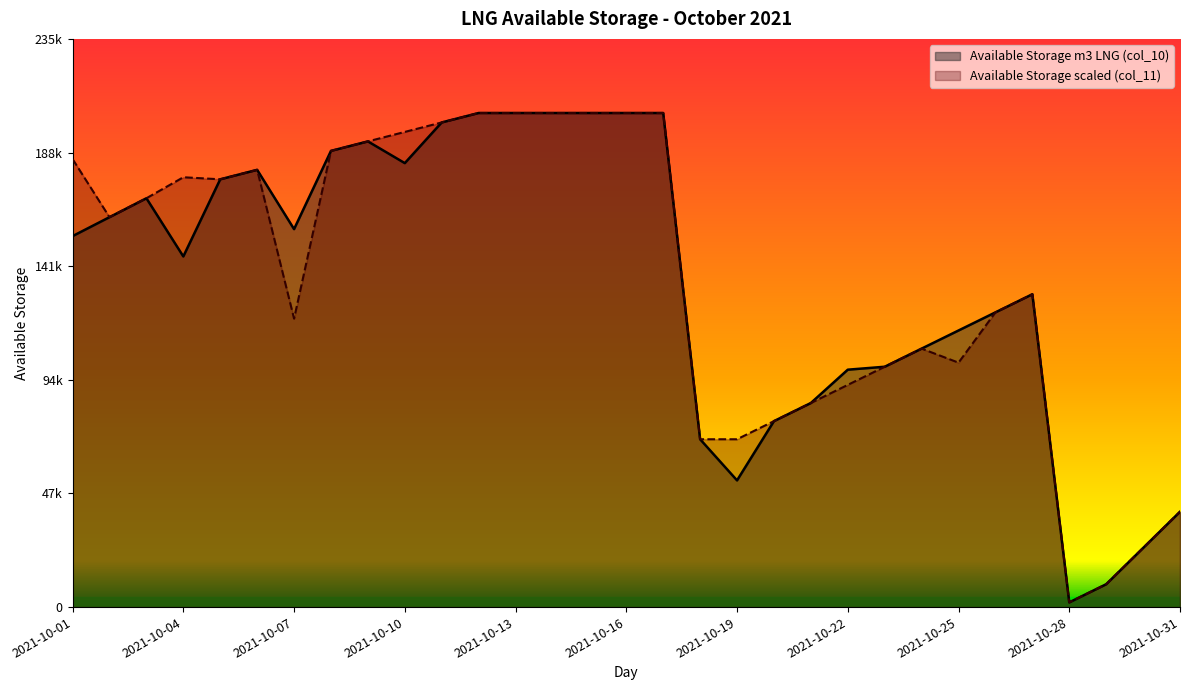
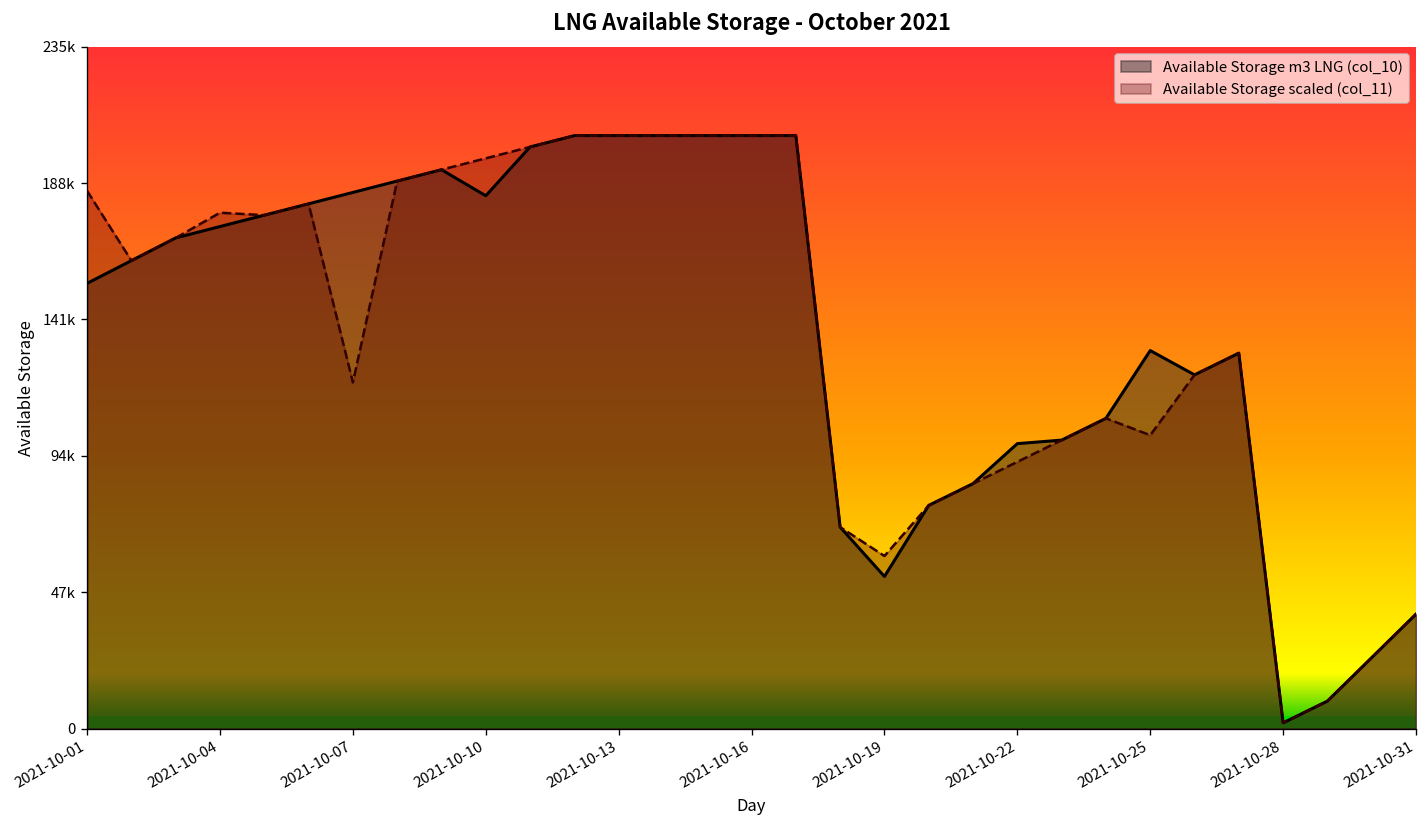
  {
    "Available Storage m3 LNG (col_10)": {
      "2021-10-01": 154000,
-     "2021-10-04": 146000,
-     "2021-10-07": 157000,
+     "2021-10-04": 174000,
+     "2021-10-07": 185000,
      "2021-10-10": 184000,
      "2021-10-19": 53000,
      "2021-10-22": 99000,
-     "2021-10-25": 115000
+     "2021-10-25": 131000
    },
    "Available Storage scaled (col_11)": {
      "2021-10-01": 186000,
      "2021-10-04": 178000,
      "2021-10-07": 120000,
      "2021-10-10": 197000,
-     "2021-10-19": 70000,
+     "2021-10-19": 60000,
      "2021-10-22": 92000,
      "2021-10-25": 101000
    }
  }
